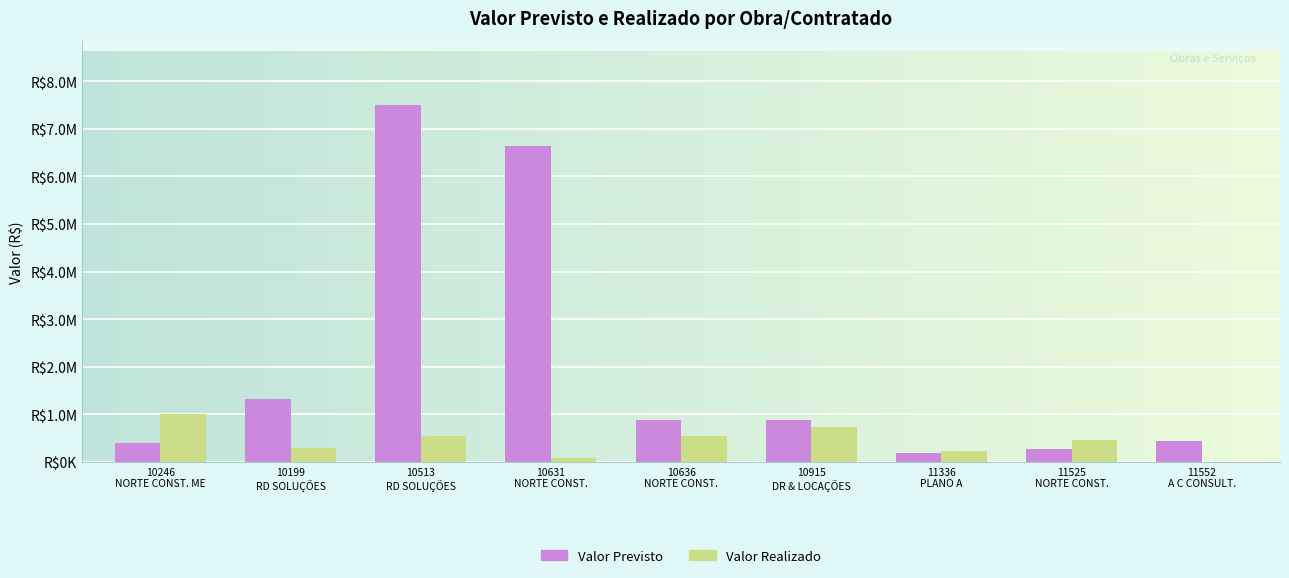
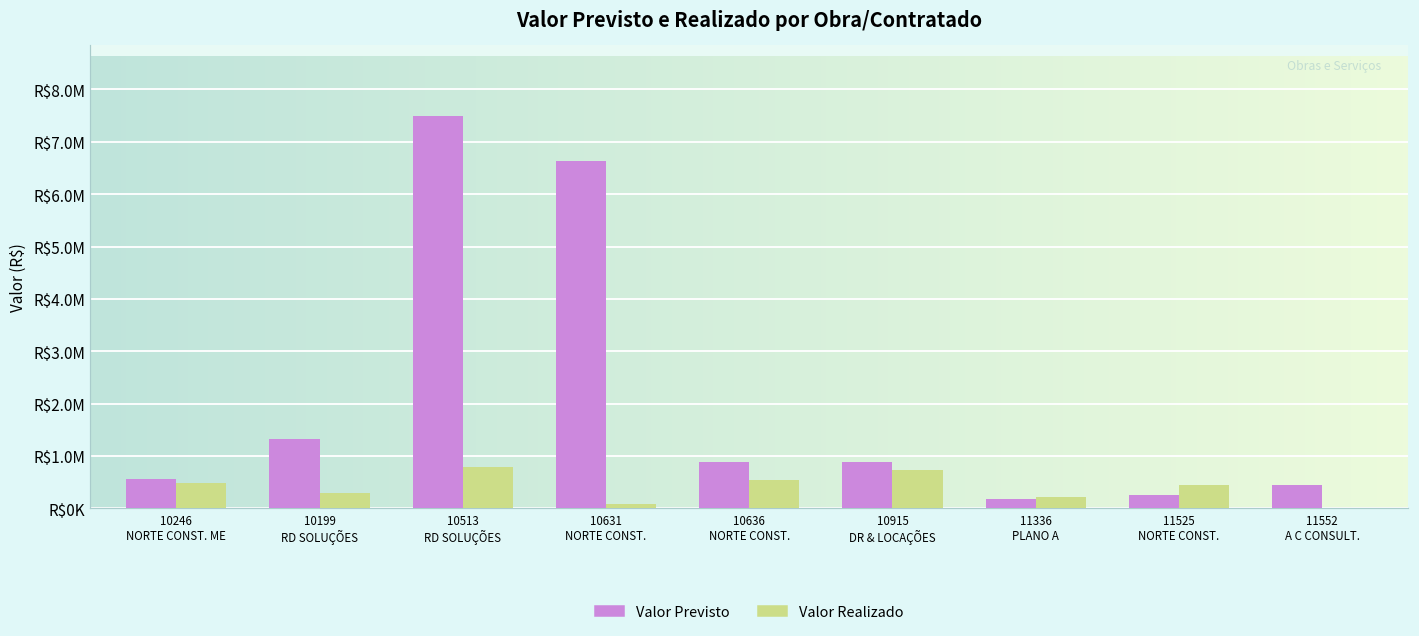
  {
    "Valor Previsto": {
-     "10246 NORTE CONST. ME": "R$400000",
+     "10246 NORTE CONST. ME": "R$600000",
      "10199 RD SOLUÇÕES": "R$1300000",
      "10513 RD SOLUÇÕES": "R$7500000",
      "10631 NORTE CONST.": "R$6600000",
      "10636 NORTE CONST.": "R$900000",
      "10915 DR & LOCAÇÕES": "R$900000",
      "11336 PLANO A": "R$200000",
      "11525 NORTE CONST.": "R$300000",
      "11552 A C CONSULT.": "R$400000"
    },
    "Valor Realizado": {
-     "10246 NORTE CONST. ME": "R$1000000",
+     "10246 NORTE CONST. ME": "R$500000",
      "10199 RD SOLUÇÕES": "R$300000",
-     "10513 RD SOLUÇÕES": "R$500000",
+     "10513 RD SOLUÇÕES": "R$800000",
      "10631 NORTE CONST.": "R$100000",
      "10636 NORTE CONST.": "R$500000",
      "10915 DR & LOCAÇÕES": "R$700000",
      "11336 PLANO A": "R$200000",
      "11525 NORTE CONST.": "R$500000",
      "11552 A C CONSULT.": "R$0"
    }
  }
